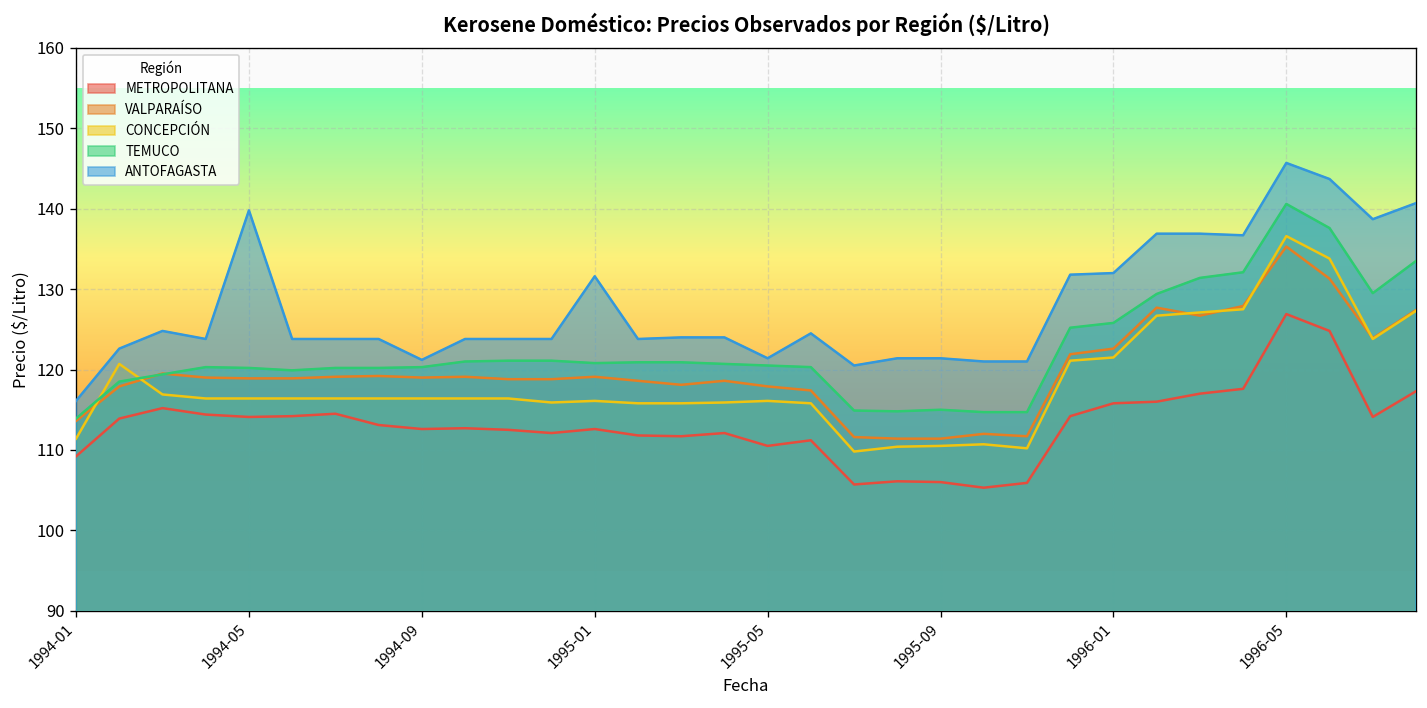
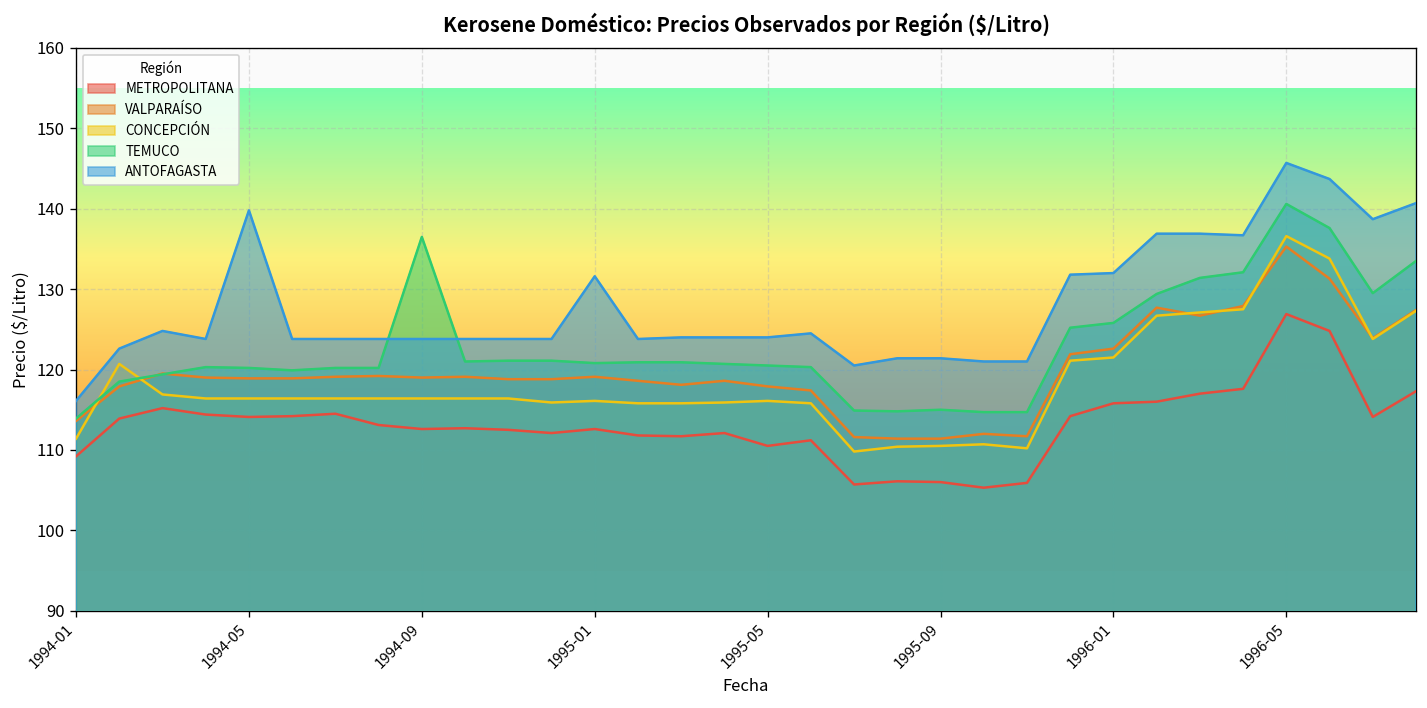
  {
    "TEMUCO": {
      "1994-05": 120,
-     "1994-09": 120,
+     "1994-09": 137,
      "1995-01": 121,
      "1995-05": 121,
      "1995-09": 115,
      "1996-01": 126,
      "1996-05": 141
    },
    "ANTOFAGASTA": {
      "1994-01": 116,
      "1994-05": 140,
-     "1994-09": 121,
+     "1994-09": 124,
      "1995-01": 132,
-     "1995-05": 121,
+     "1995-05": 124,
      "1995-09": 121,
      "1996-01": 132,
      "1996-05": 146
    }
  }
